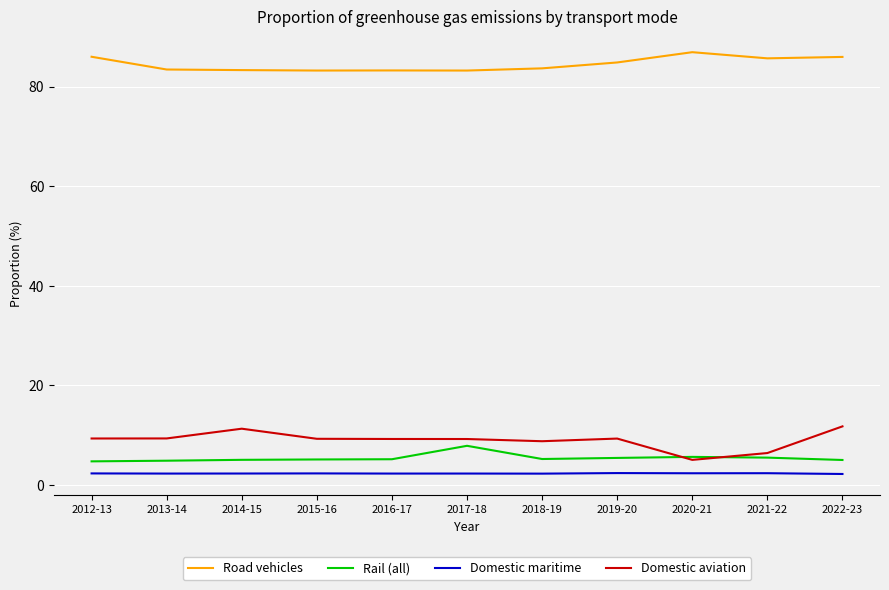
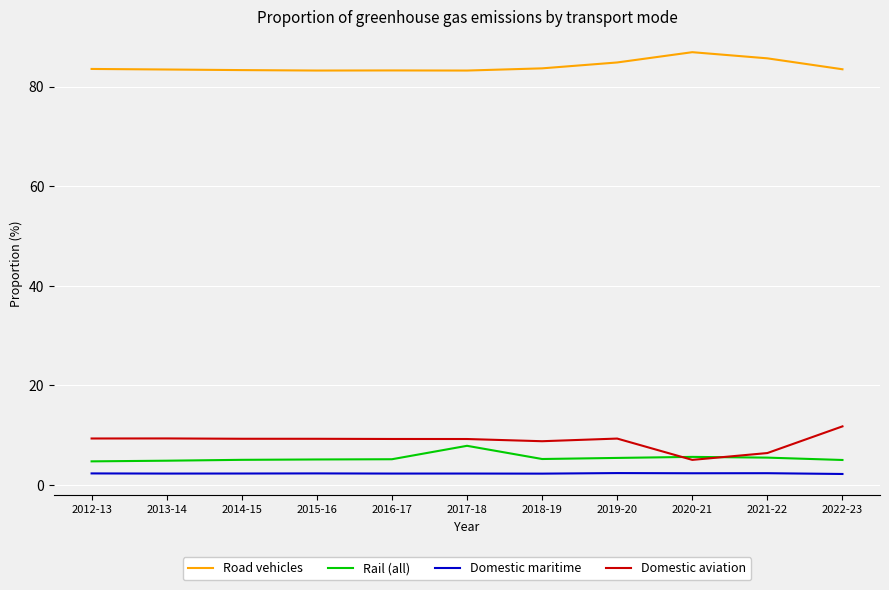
  {
    "Road vehicles": {
-     "2012-13": 86,
+     "2012-13": 84,
      "2013-14": 83,
      "2014-15": 83,
      "2015-16": 83,
      "2016-17": 83,
      "2017-18": 83,
      "2018-19": 84,
      "2019-20": 85,
      "2020-21": 87,
      "2021-22": 86,
-     "2022-23": 86
+     "2022-23": 83
    },
    "Rail (all)": {
      "2012-13": 5,
      "2013-14": 5,
      "2014-15": 5,
      "2015-16": 5,
      "2016-17": 5,
      "2017-18": 8,
      "2018-19": 5,
      "2019-20": 5,
      "2020-21": 6,
      "2021-22": 6,
      "2022-23": 5
    },
    "Domestic maritime": {
      "2012-13": 2,
      "2013-14": 2,
      "2014-15": 2,
      "2015-16": 2,
      "2016-17": 2,
      "2017-18": 2,
      "2018-19": 2,
      "2019-20": 2,
      "2020-21": 2,
      "2021-22": 2,
      "2022-23": 2
    },
    "Domestic aviation": {
      "2012-13": 9,
      "2013-14": 9,
-     "2014-15": 11,
+     "2014-15": 9,
      "2015-16": 9,
      "2016-17": 9,
      "2017-18": 9,
      "2018-19": 9,
      "2019-20": 9,
      "2020-21": 5,
      "2021-22": 6,
      "2022-23": 12
    }
  }
